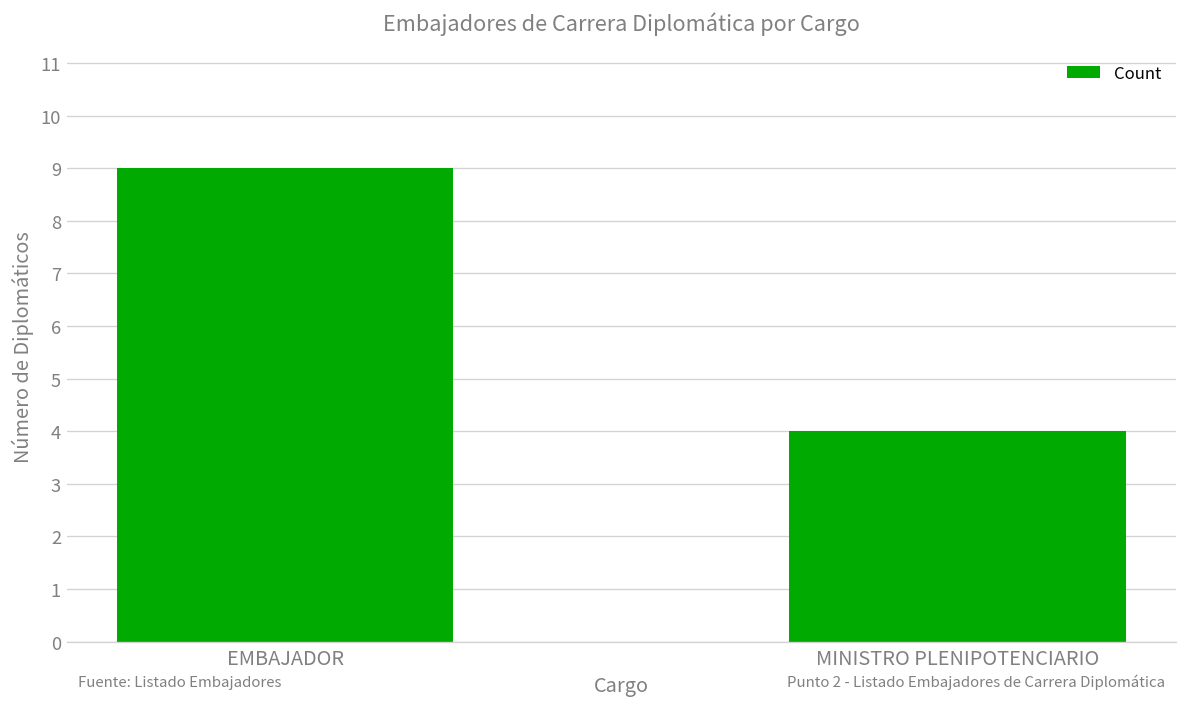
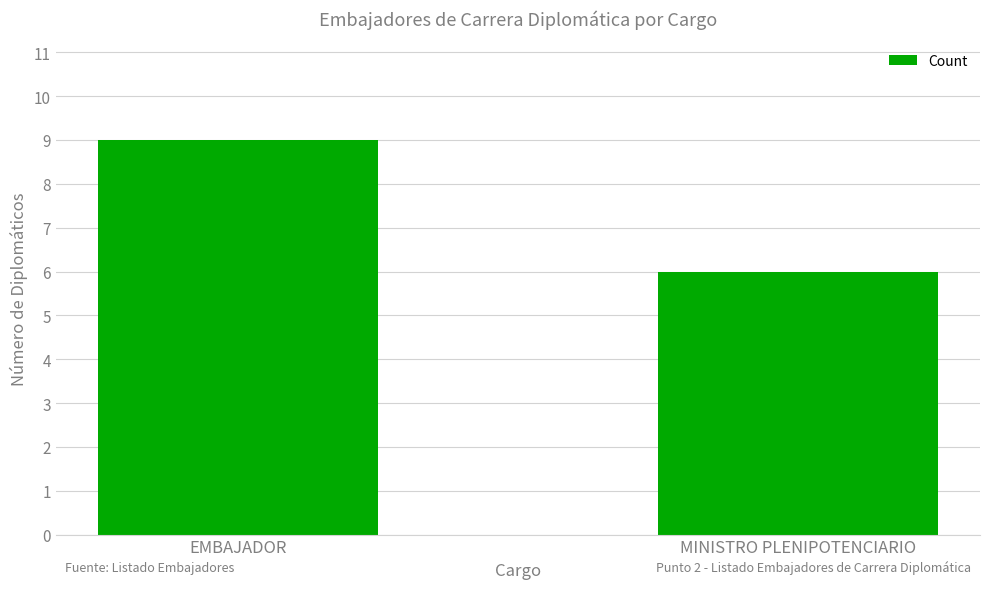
  {
    "EMBAJADOR": 9,
-   "MINISTRO PLENIPOTENCIARIO": 4
+   "MINISTRO PLENIPOTENCIARIO": 6
  }
